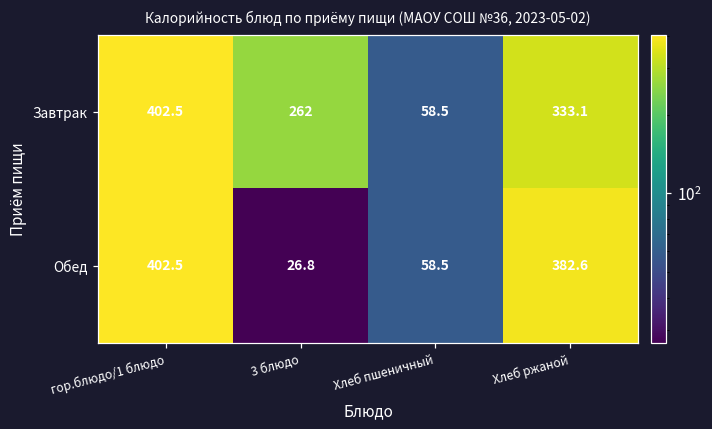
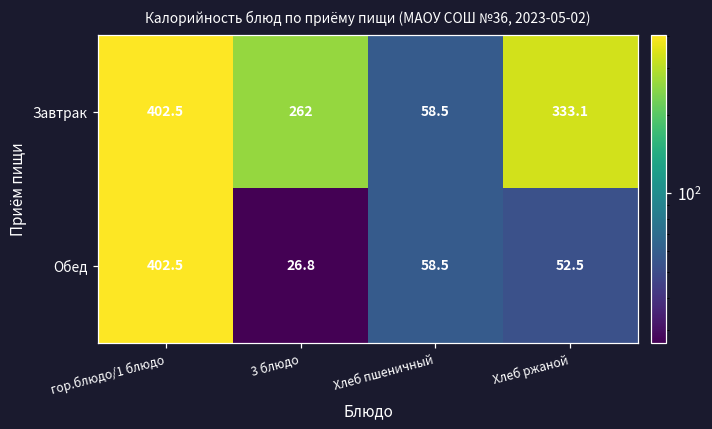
  {
    "Завтрак": {
      "гор.блюдо/1 блюдо": 402.5,
      "3 блюдо": 262,
      "Хлеб пшеничный": 58.5,
      "Хлеб ржаной": 333.1
    },
    "Обед": {
      "гор.блюдо/1 блюдо": 402.5,
      "3 блюдо": 26.8,
      "Хлеб пшеничный": 58.5,
-     "Хлеб ржаной": 382.6
+     "Хлеб ржаной": 52.5
    }
  }
